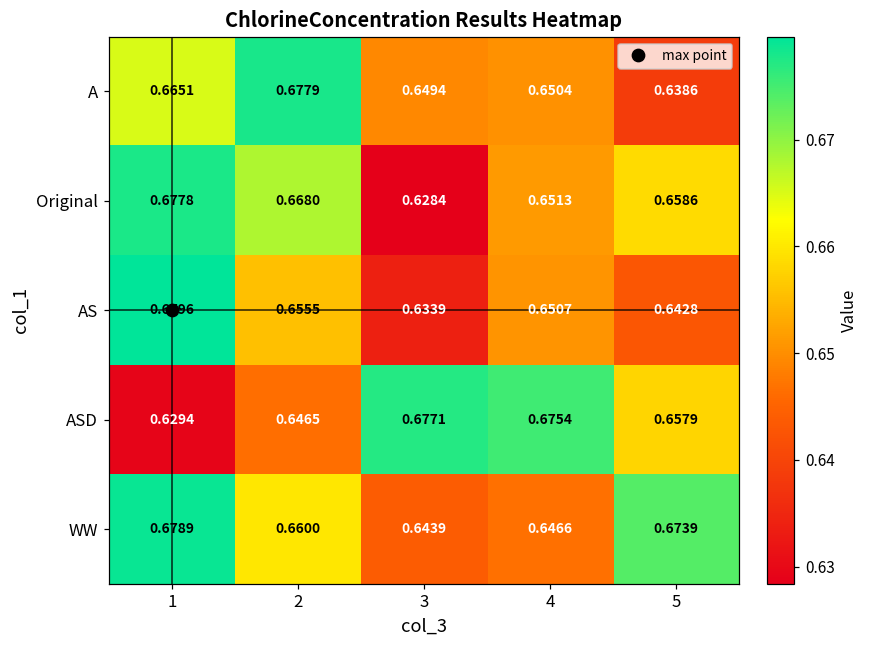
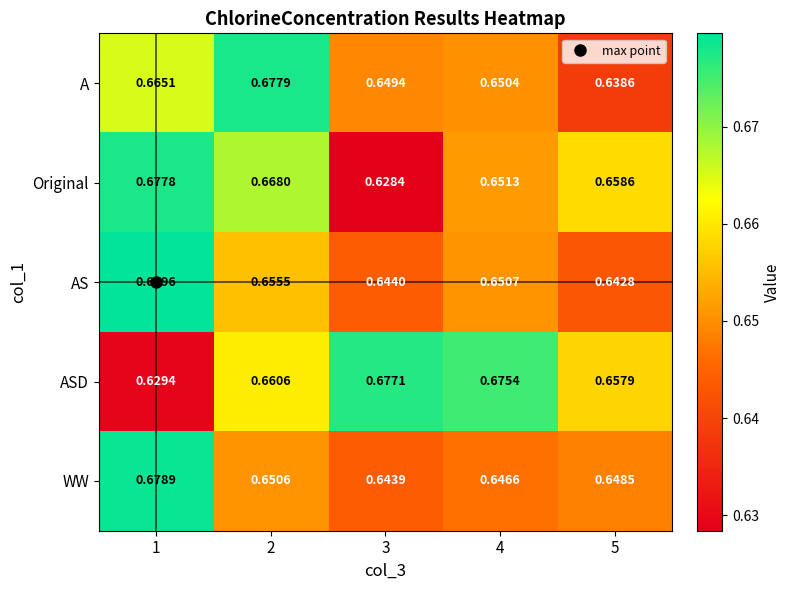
  {
    "A": {
      "1": 0.6651,
      "2": 0.6779,
      "3": 0.6494,
      "4": 0.6504,
      "5": 0.6386
    },
    "Original": {
      "1": 0.6778,
      "2": 0.6680,
      "3": 0.6284,
      "4": 0.6513,
      "5": 0.6586
    },
    "AS": {
      "2": 0.6555,
-     "3": 0.6339,
+     "3": 0.6440,
      "4": 0.6507,
      "5": 0.6428
    },
    "ASD": {
      "1": 0.6294,
-     "2": 0.6465,
+     "2": 0.6606,
      "3": 0.6771,
      "4": 0.6754,
      "5": 0.6579
    },
    "WW": {
      "1": 0.6789,
-     "2": 0.6600,
+     "2": 0.6506,
      "3": 0.6439,
      "4": 0.6466,
-     "5": 0.6739
+     "5": 0.6485
    }
  }
